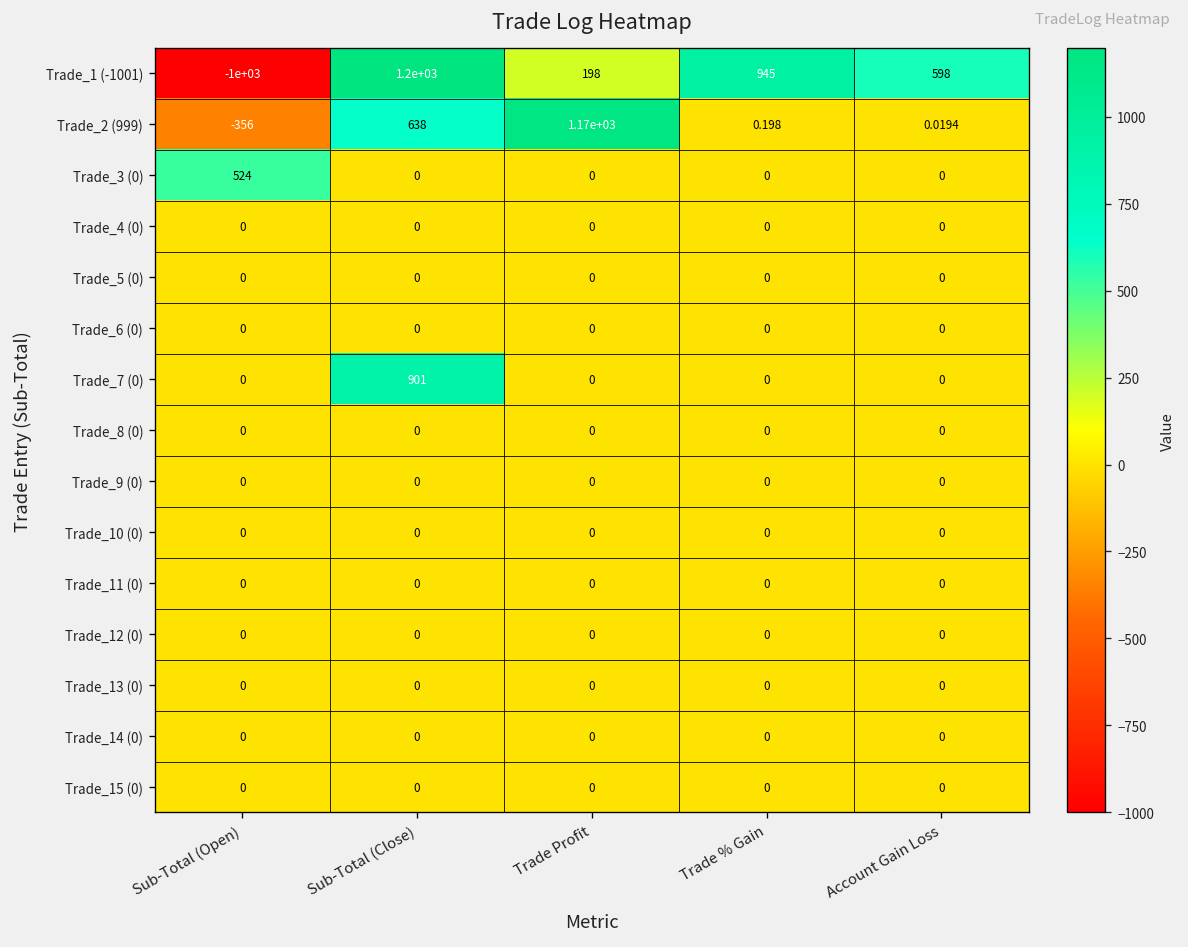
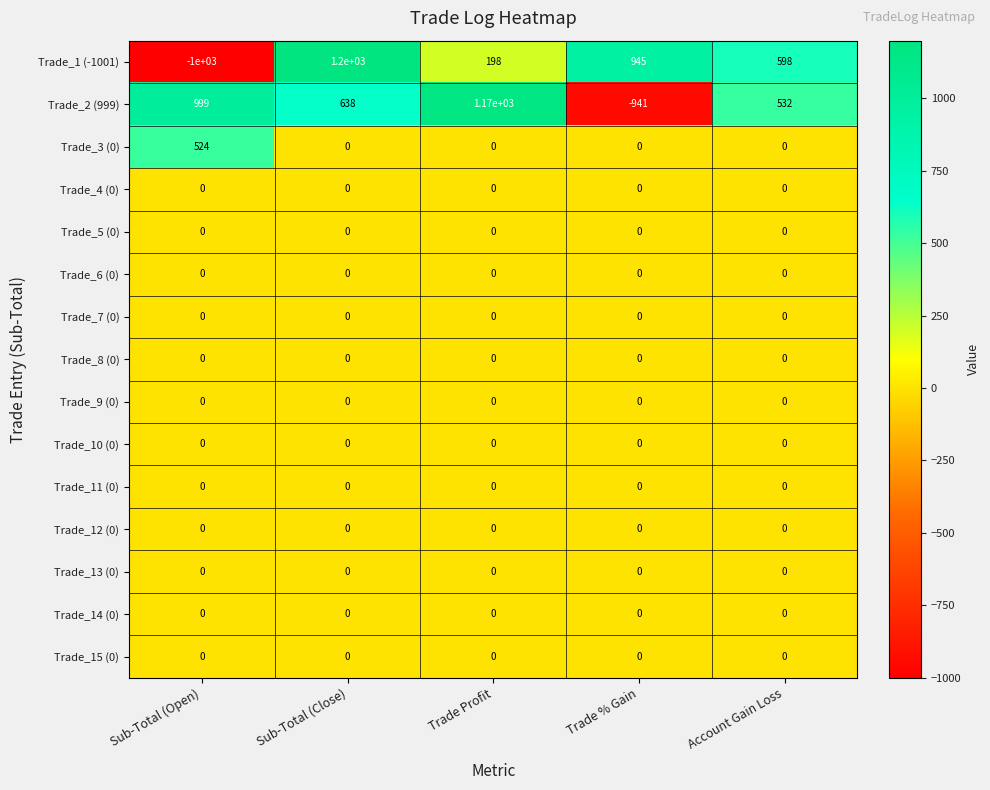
  {
    "Trade_1 (-1001)": {
      "Sub-Total (Open)": "-1e+03",
      "Sub-Total (Close)": "1.2e+03",
      "Trade Profit": "198",
      "Trade % Gain": "945",
      "Account Gain Loss": "598"
    },
    "Trade_2 (999)": {
-     "Sub-Total (Open)": "-356",
+     "Sub-Total (Open)": "999",
      "Sub-Total (Close)": "638",
      "Trade Profit": "1.17e+03",
-     "Trade % Gain": "0.198",
-     "Account Gain Loss": "0.0194"
+     "Trade % Gain": "-941",
+     "Account Gain Loss": "532"
    },
    "Trade_3 (0)": {
      "Sub-Total (Open)": "524",
      "Sub-Total (Close)": "0",
      "Trade Profit": "0",
      "Trade % Gain": "0",
      "Account Gain Loss": "0"
    },
    "Trade_4 (0)": {
      "Sub-Total (Open)": "0",
      "Sub-Total (Close)": "0",
      "Trade Profit": "0",
      "Trade % Gain": "0",
      "Account Gain Loss": "0"
    },
    "Trade_5 (0)": {
      "Sub-Total (Open)": "0",
      "Sub-Total (Close)": "0",
      "Trade Profit": "0",
      "Trade % Gain": "0",
      "Account Gain Loss": "0"
    },
    "Trade_6 (0)": {
      "Sub-Total (Open)": "0",
      "Sub-Total (Close)": "0",
      "Trade Profit": "0",
      "Trade % Gain": "0",
      "Account Gain Loss": "0"
    },
    "Trade_7 (0)": {
      "Sub-Total (Open)": "0",
-     "Sub-Total (Close)": "901",
+     "Sub-Total (Close)": "0",
      "Trade Profit": "0",
      "Trade % Gain": "0",
      "Account Gain Loss": "0"
    },
    "Trade_8 (0)": {
      "Sub-Total (Open)": "0",
      "Sub-Total (Close)": "0",
      "Trade Profit": "0",
      "Trade % Gain": "0",
      "Account Gain Loss": "0"
    },
    "Trade_9 (0)": {
      "Sub-Total (Open)": "0",
      "Sub-Total (Close)": "0",
      "Trade Profit": "0",
      "Trade % Gain": "0",
      "Account Gain Loss": "0"
    },
    "Trade_10 (0)": {
      "Sub-Total (Open)": "0",
      "Sub-Total (Close)": "0",
      "Trade Profit": "0",
      "Trade % Gain": "0",
      "Account Gain Loss": "0"
    },
    "Trade_11 (0)": {
      "Sub-Total (Open)": "0",
      "Sub-Total (Close)": "0",
      "Trade Profit": "0",
      "Trade % Gain": "0",
      "Account Gain Loss": "0"
    },
    "Trade_12 (0)": {
      "Sub-Total (Open)": "0",
      "Sub-Total (Close)": "0",
      "Trade Profit": "0",
      "Trade % Gain": "0",
      "Account Gain Loss": "0"
    },
    "Trade_13 (0)": {
      "Sub-Total (Open)": "0",
      "Sub-Total (Close)": "0",
      "Trade Profit": "0",
      "Trade % Gain": "0",
      "Account Gain Loss": "0"
    },
    "Trade_14 (0)": {
      "Sub-Total (Open)": "0",
      "Sub-Total (Close)": "0",
      "Trade Profit": "0",
      "Trade % Gain": "0",
      "Account Gain Loss": "0"
    },
    "Trade_15 (0)": {
      "Sub-Total (Open)": "0",
      "Sub-Total (Close)": "0",
      "Trade Profit": "0",
      "Trade % Gain": "0",
      "Account Gain Loss": "0"
    }
  }
